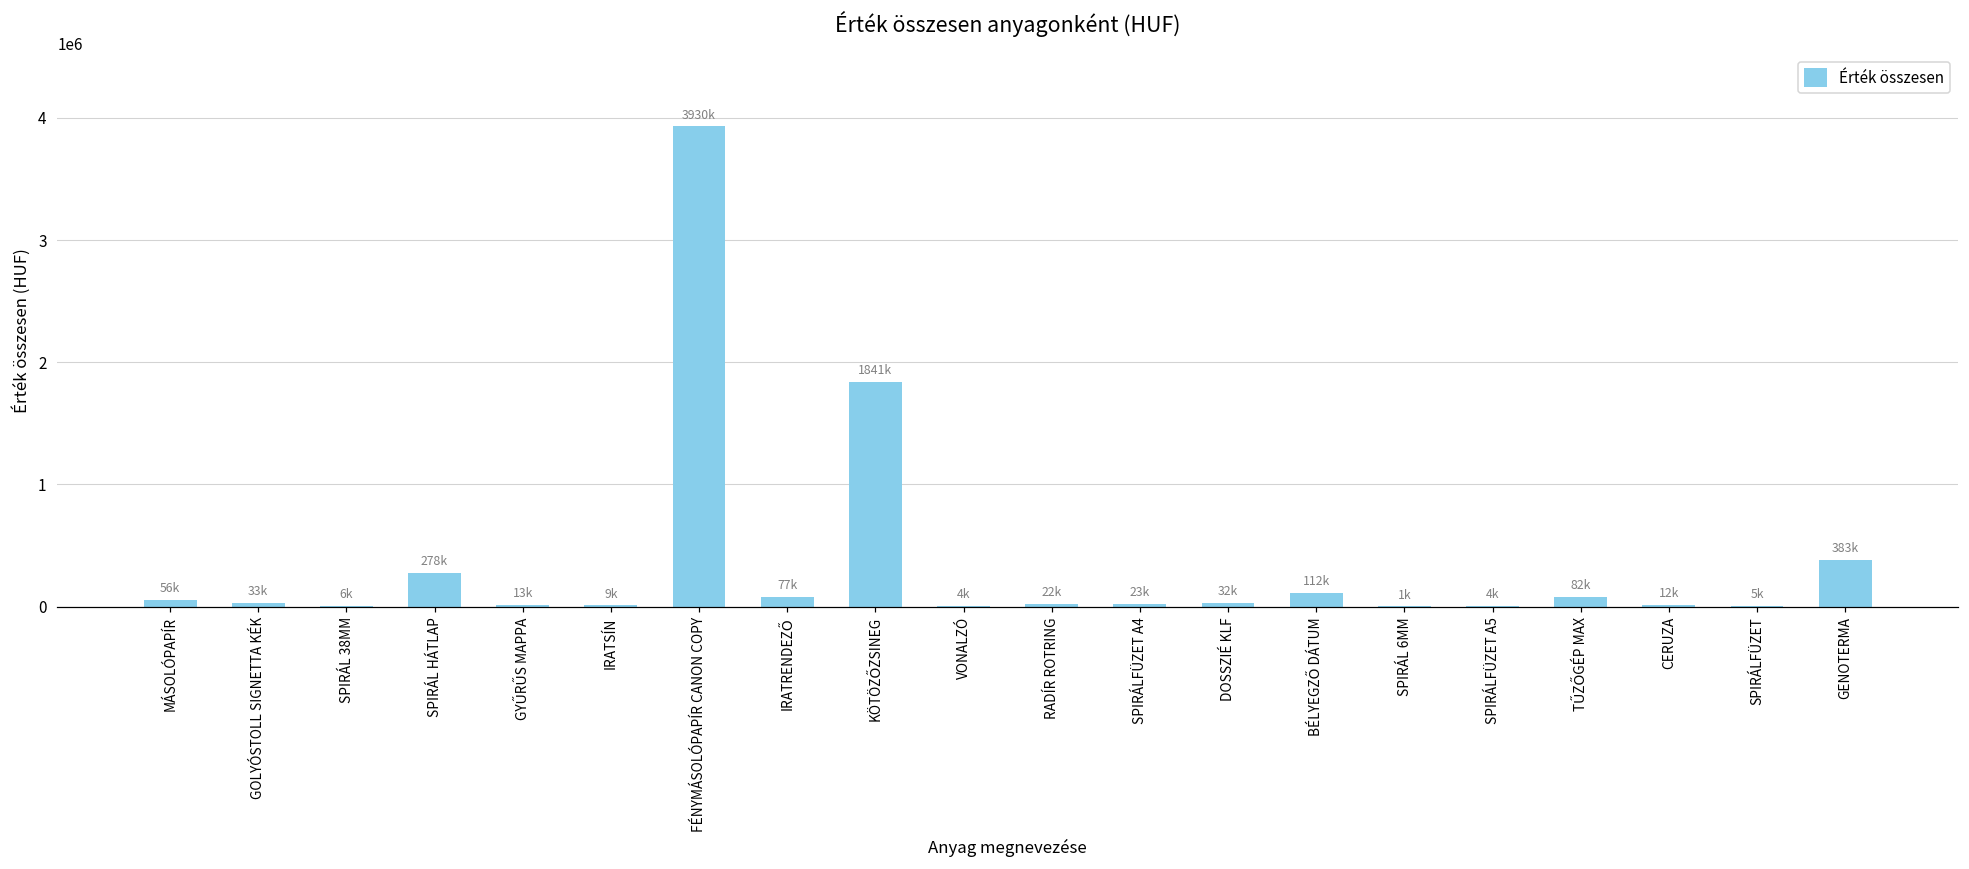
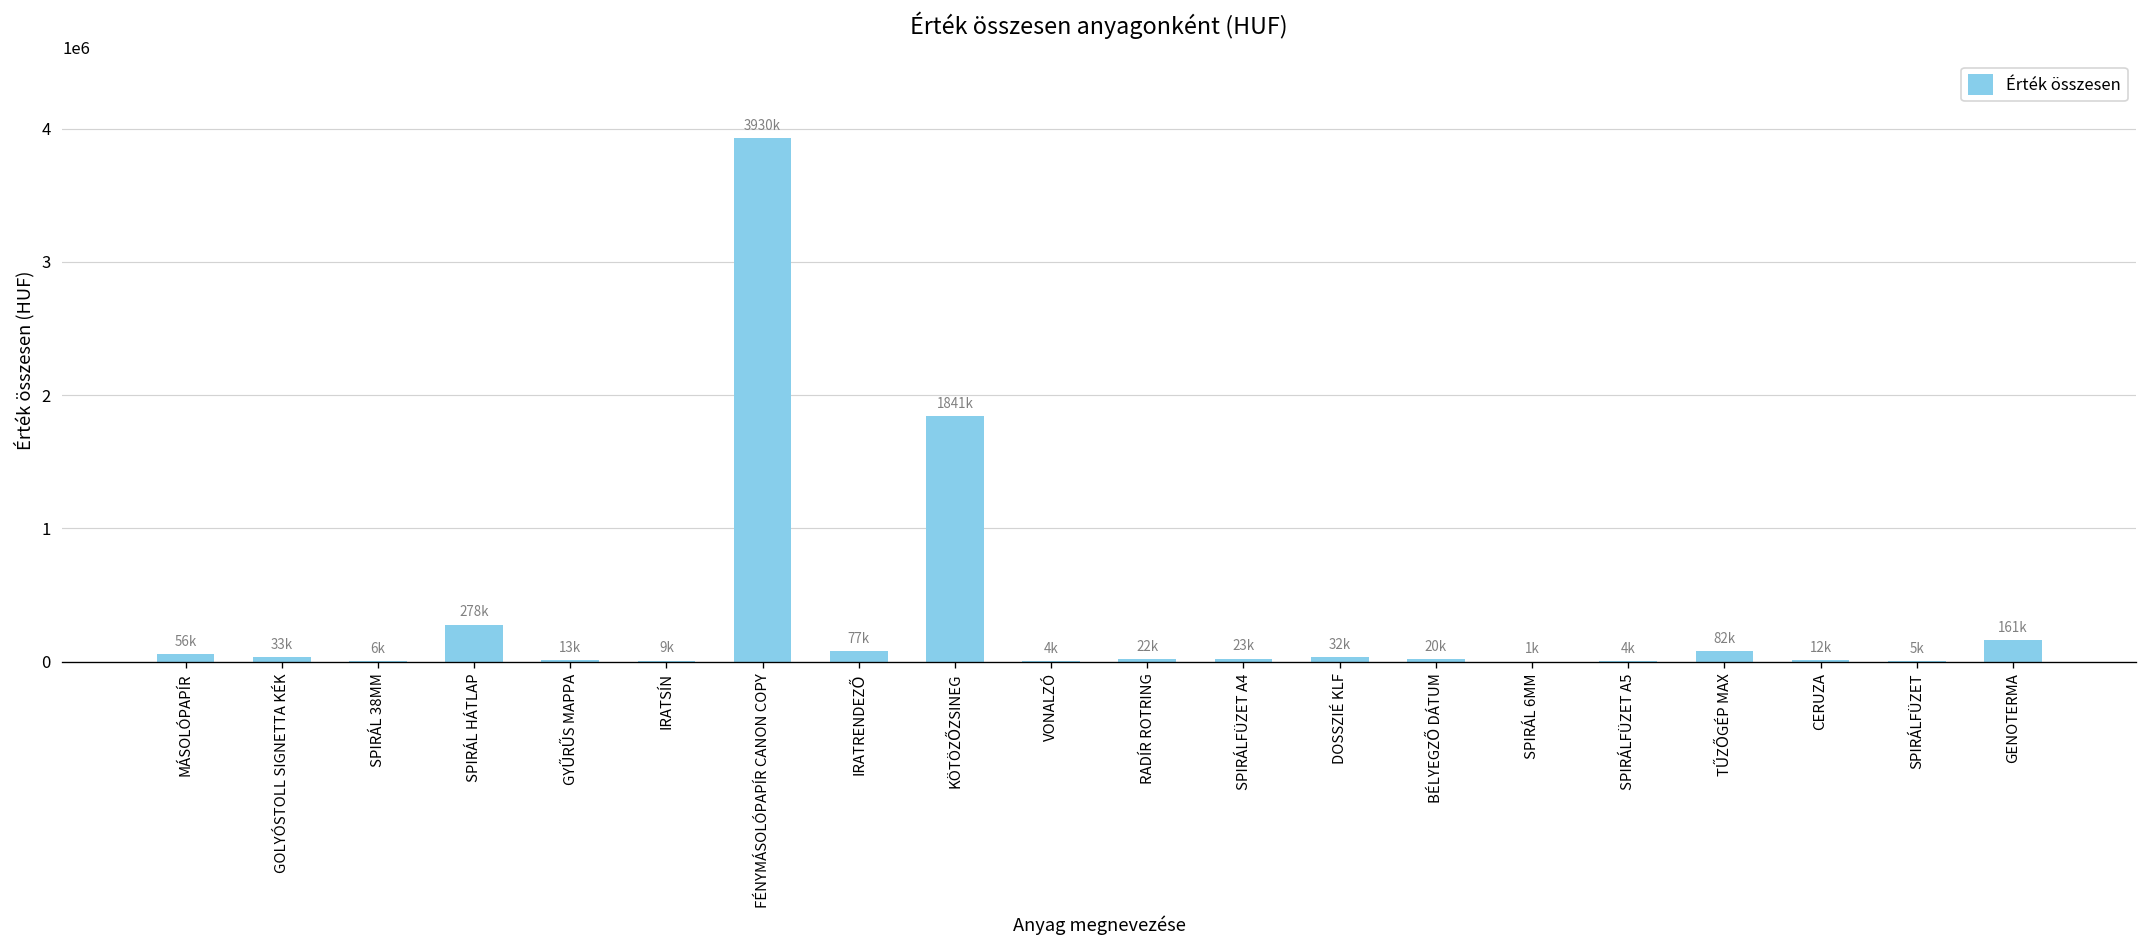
  {
    "MÁSOLÓPAPÍR": "56k",
    "GOLYÓSTOLL SIGNETTA KÉK": "33k",
    "SPIRÁL 38MM": "6k",
    "SPIRÁL HÁTLAP": "278k",
    "GYŰRŰS MAPPA": "13k",
    "IRATSÍN": "9k",
    "FÉNYMÁSOLÓPAPÍR CANON COPY": "3930k",
    "IRATRENDEZŐ": "77k",
    "KÖTÖZŐZSINEG": "1841k",
    "VONALZÓ": "4k",
    "RADÍR ROTRING": "22k",
    "SPIRÁLFÜZET A4": "23k",
    "DOSSZIÉ KLF": "32k",
-   "BÉLYEGZŐ DÁTUM": "112k",
+   "BÉLYEGZŐ DÁTUM": "20k",
    "SPIRÁL 6MM": "1k",
    "SPIRÁLFÜZET A5": "4k",
    "TŰZŐGÉP MAX": "82k",
    "CERUZA": "12k",
    "SPIRÁLFÜZET": "5k",
-   "GENOTERMA": "383k"
+   "GENOTERMA": "161k"
  }
